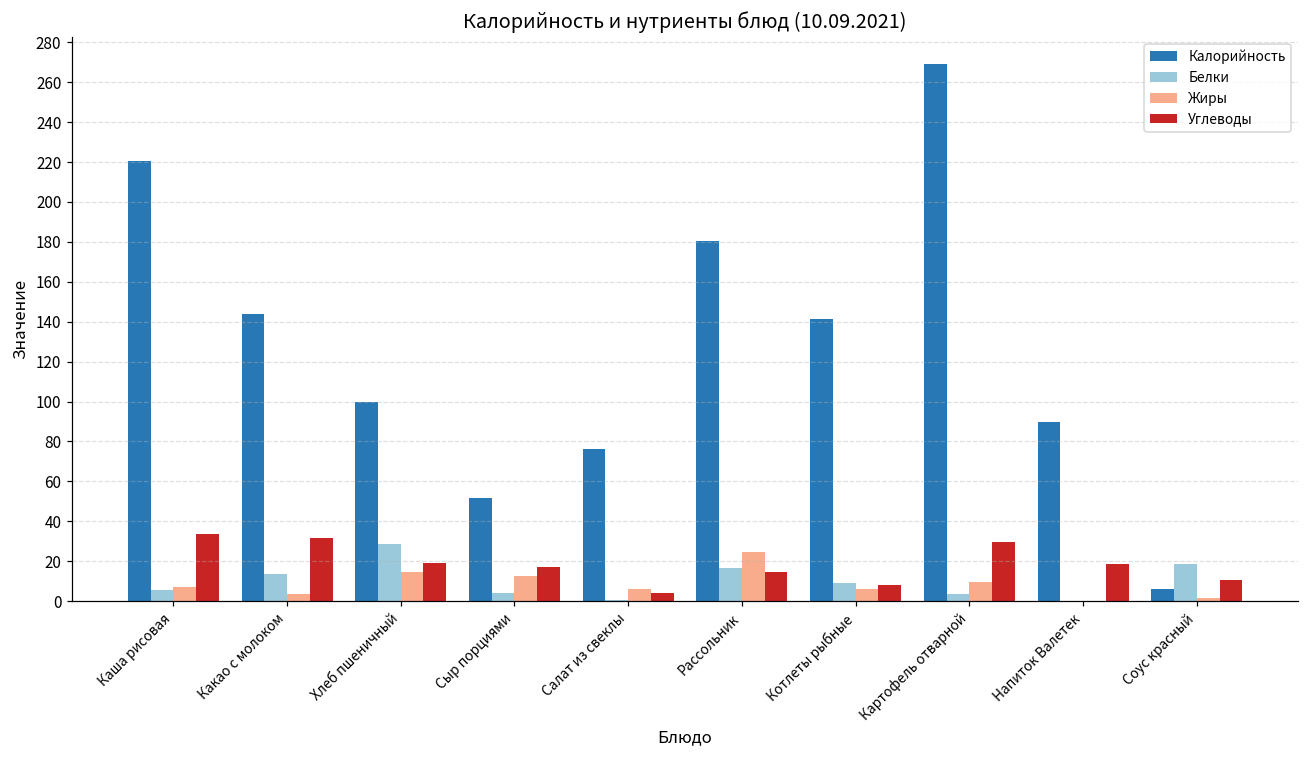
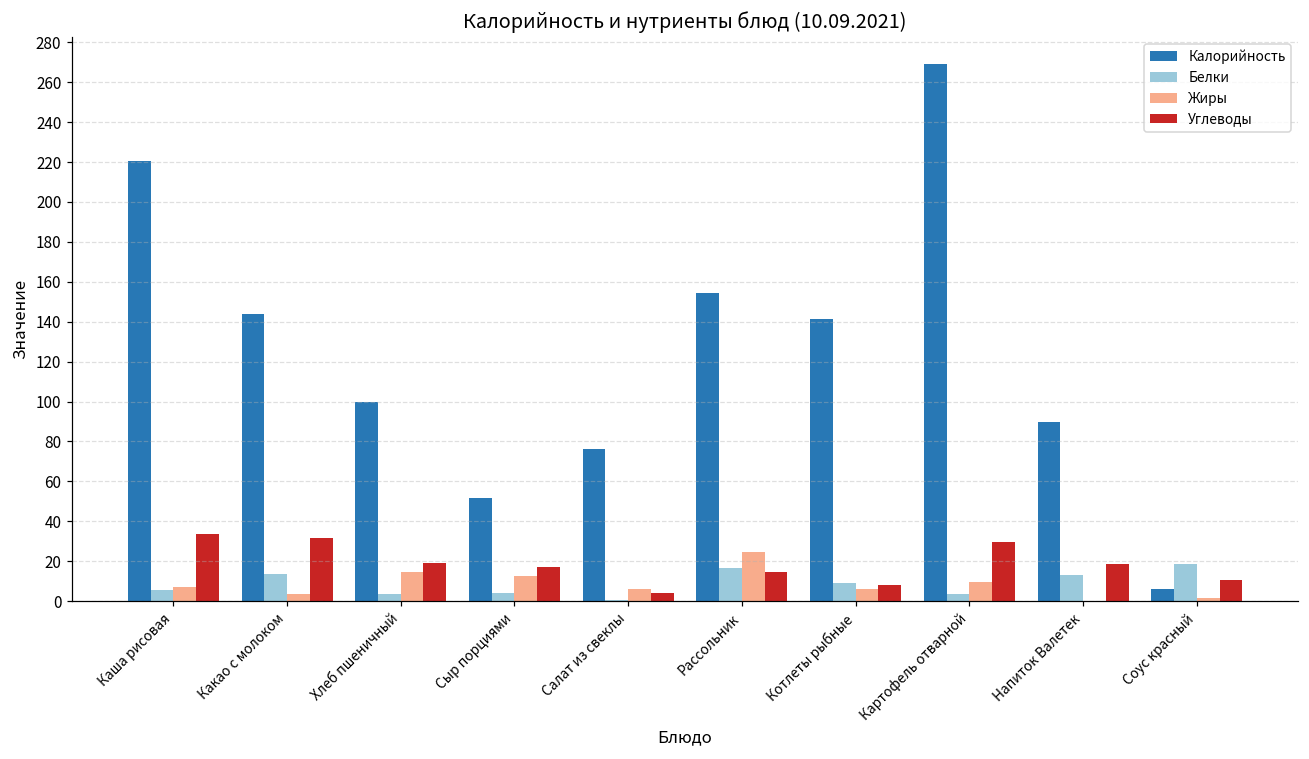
  {
    "Калорийность": {
      "Каша рисовая": 221,
      "Какао с молоком": 144,
      "Хлеб пшеничный": 100,
      "Сыр порциями": 51,
      "Салат из свеклы": 76,
-     "Рассольник": 180,
+     "Рассольник": 154,
      "Котлеты рыбные": 141,
      "Картофель отварной": 269,
      "Напиток Валетек": 90,
      "Соус красный": 6
    },
    "Белки": {
      "Каша рисовая": 6,
      "Какао с молоком": 14,
-     "Хлеб пшеничный": 29,
+     "Хлеб пшеничный": 3,
      "Сыр порциями": 4,
      "Рассольник": 17,
      "Котлеты рыбные": 9,
      "Картофель отварной": 4,
-     "Напиток Валетек": 0,
+     "Напиток Валетек": 13,
      "Соус красный": 19
    },
    "Жиры": {
      "Каша рисовая": 7,
      "Какао с молоком": 3,
      "Хлеб пшеничный": 15,
      "Сыр порциями": 12,
      "Салат из свеклы": 6,
      "Рассольник": 25,
      "Котлеты рыбные": 6,
      "Картофель отварной": 10,
      "Напиток Валетек": 0
    },
    "Углеводы": {
      "Каша рисовая": 33,
      "Какао с молоком": 32,
      "Хлеб пшеничный": 19,
      "Сыр порциями": 17,
      "Салат из свеклы": 4,
      "Рассольник": 15,
      "Котлеты рыбные": 8,
      "Картофель отварной": 30,
      "Напиток Валетек": 18,
      "Соус красный": 10
    }
  }
